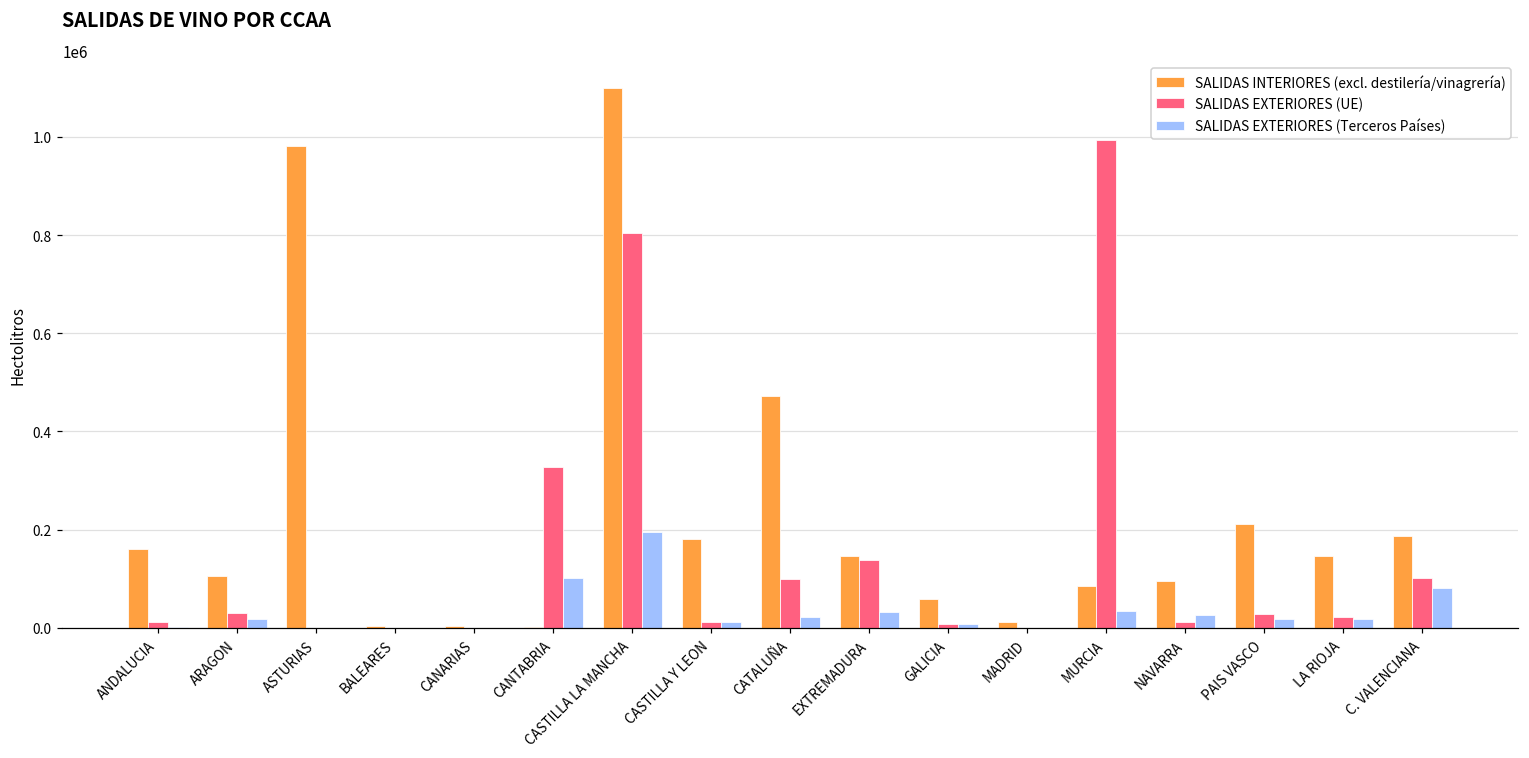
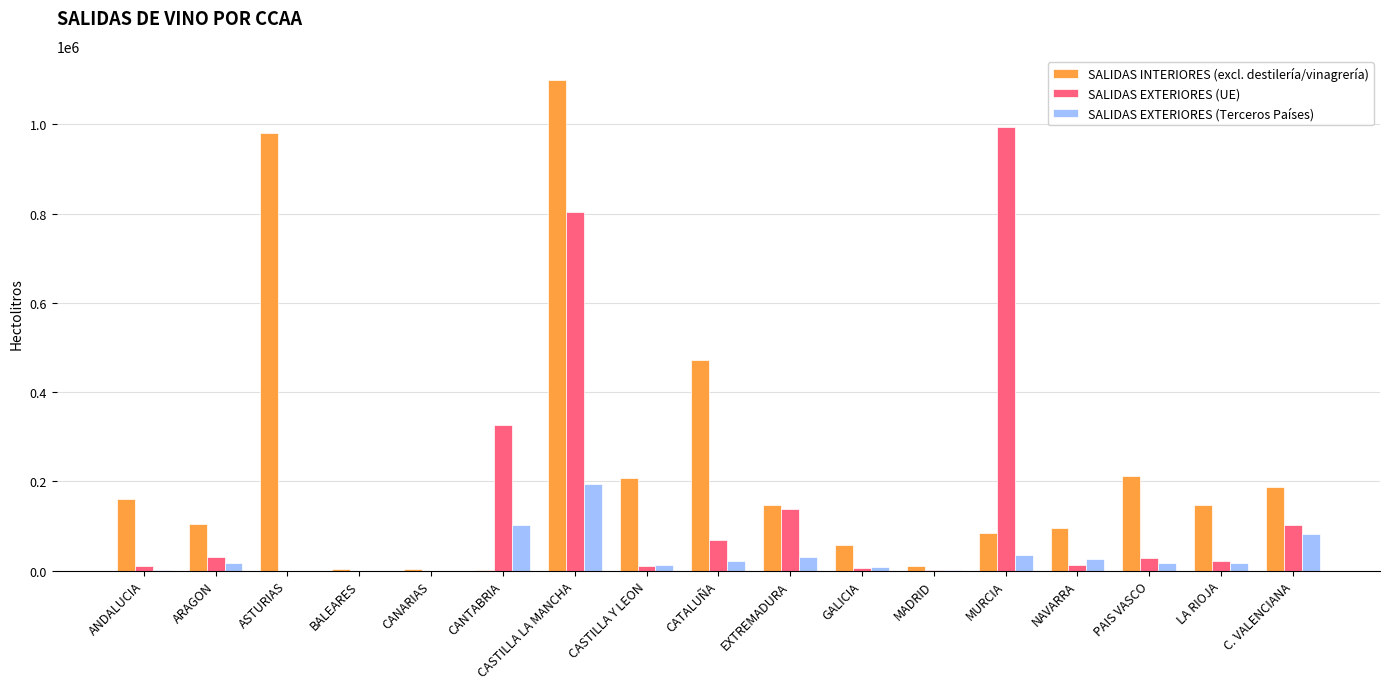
  {
    "SALIDAS INTERIORES (excl. destilería/vinagrería)": {
      "ANDALUCIA": 160000,
      "ARAGON": 100000,
      "ASTURIAS": 980000,
      "CASTILLA LA MANCHA": 1100000,
-     "CASTILLA Y LEON": 180000,
+     "CASTILLA Y LEON": 210000,
      "CATALUÑA": 470000,
      "EXTREMADURA": 150000,
      "GALICIA": 60000,
      "MADRID": 10000,
      "MURCIA": 80000,
      "NAVARRA": 90000,
      "PAIS VASCO": 210000,
      "LA RIOJA": 150000,
      "C. VALENCIANA": 190000
    },
    "SALIDAS EXTERIORES (UE)": {
      "ANDALUCIA": 10000,
      "ARAGON": 30000,
      "ASTURIAS": 0,
      "CANTABRIA": 330000,
      "CASTILLA LA MANCHA": 800000,
      "CASTILLA Y LEON": 10000,
-     "CATALUÑA": 100000,
+     "CATALUÑA": 70000,
      "EXTREMADURA": 140000,
      "GALICIA": 10000,
      "MURCIA": 990000,
      "NAVARRA": 10000,
      "PAIS VASCO": 30000,
      "LA RIOJA": 20000,
      "C. VALENCIANA": 100000
    },
    "SALIDAS EXTERIORES (Terceros Países)": {
      "ARAGON": 20000,
      "ASTURIAS": 0,
      "CANARIAS": 0,
      "CANTABRIA": 100000,
      "CASTILLA LA MANCHA": 190000,
      "CASTILLA Y LEON": 10000,
      "CATALUÑA": 20000,
      "EXTREMADURA": 30000,
      "GALICIA": 10000,
      "MURCIA": 30000,
      "NAVARRA": 30000,
      "PAIS VASCO": 20000,
      "LA RIOJA": 20000,
      "C. VALENCIANA": 80000
    }
  }
